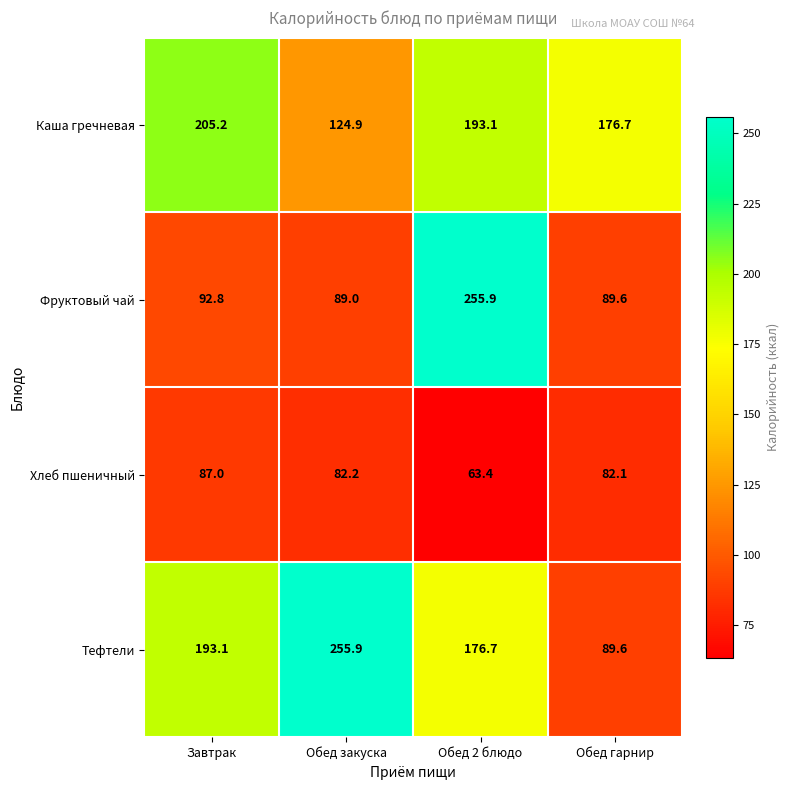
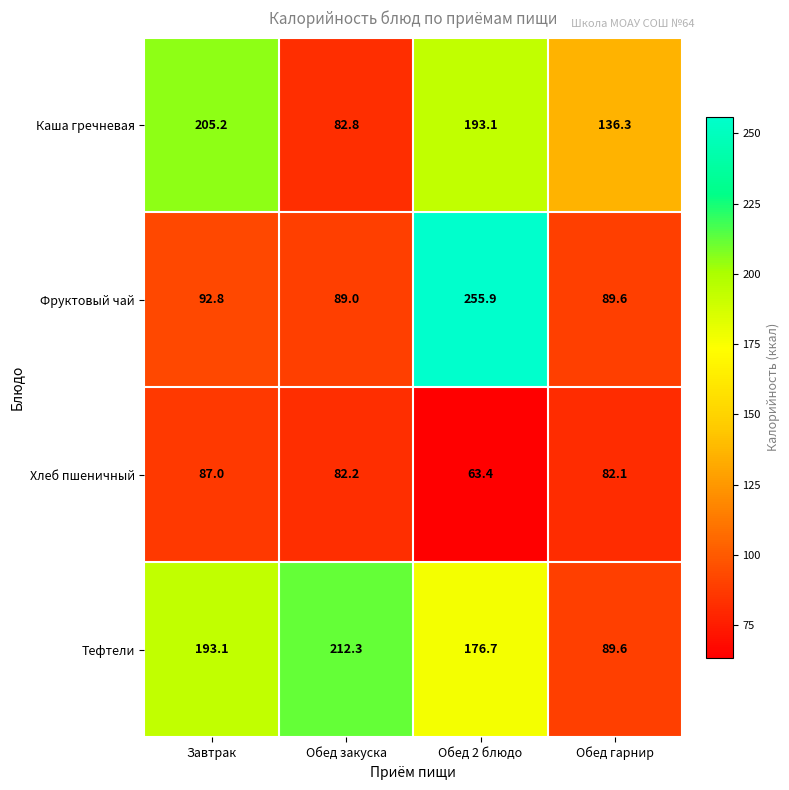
  {
    "Каша гречневая": {
      "Завтрак": 205.2,
-     "Обед закуска": 124.9,
+     "Обед закуска": 82.8,
      "Обед 2 блюдо": 193.1,
-     "Обед гарнир": 176.7
+     "Обед гарнир": 136.3
    },
    "Фруктовый чай": {
      "Завтрак": 92.8,
      "Обед закуска": 89.0,
      "Обед 2 блюдо": 255.9,
      "Обед гарнир": 89.6
    },
    "Хлеб пшеничный": {
      "Завтрак": 87.0,
      "Обед закуска": 82.2,
      "Обед 2 блюдо": 63.4,
      "Обед гарнир": 82.1
    },
    "Тефтели": {
      "Завтрак": 193.1,
-     "Обед закуска": 255.9,
+     "Обед закуска": 212.3,
      "Обед 2 блюдо": 176.7,
      "Обед гарнир": 89.6
    }
  }
